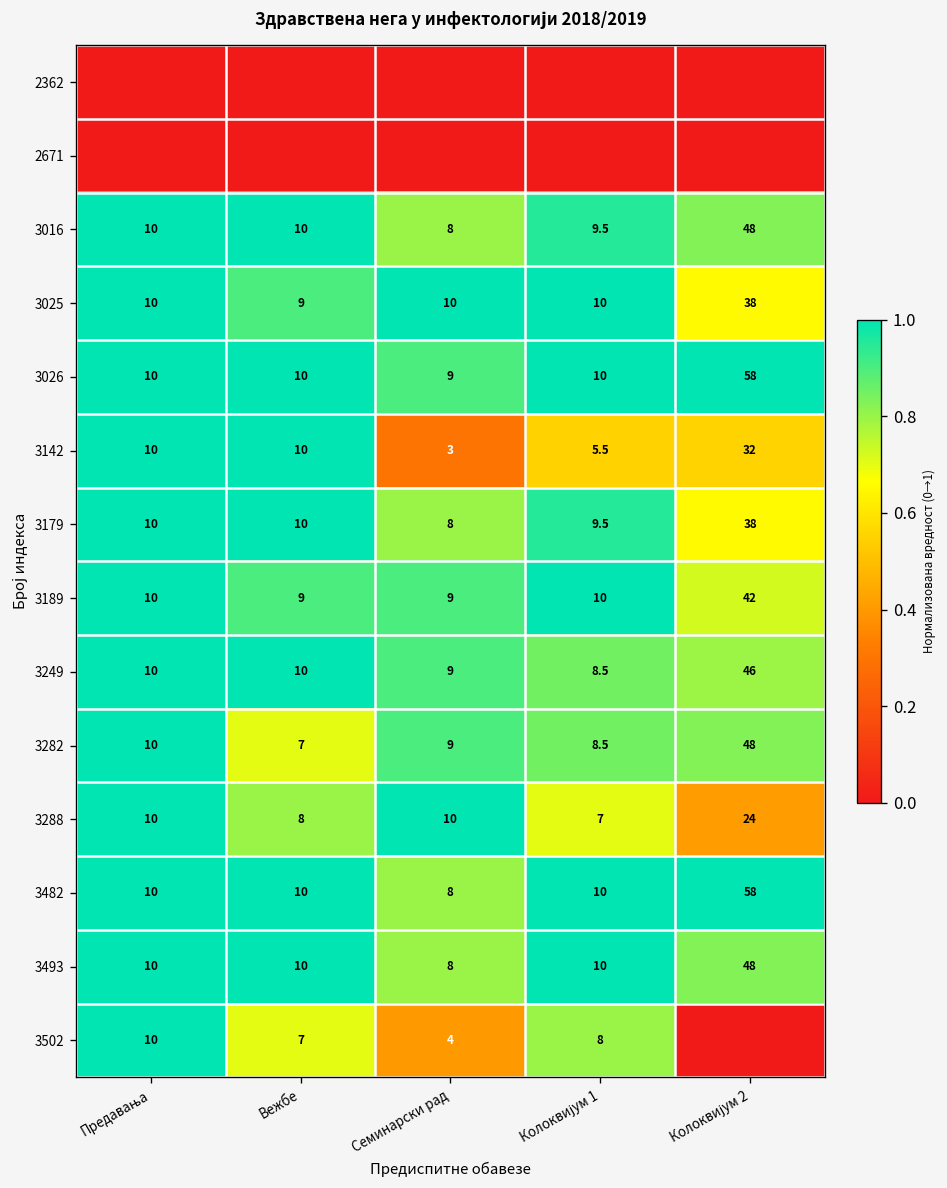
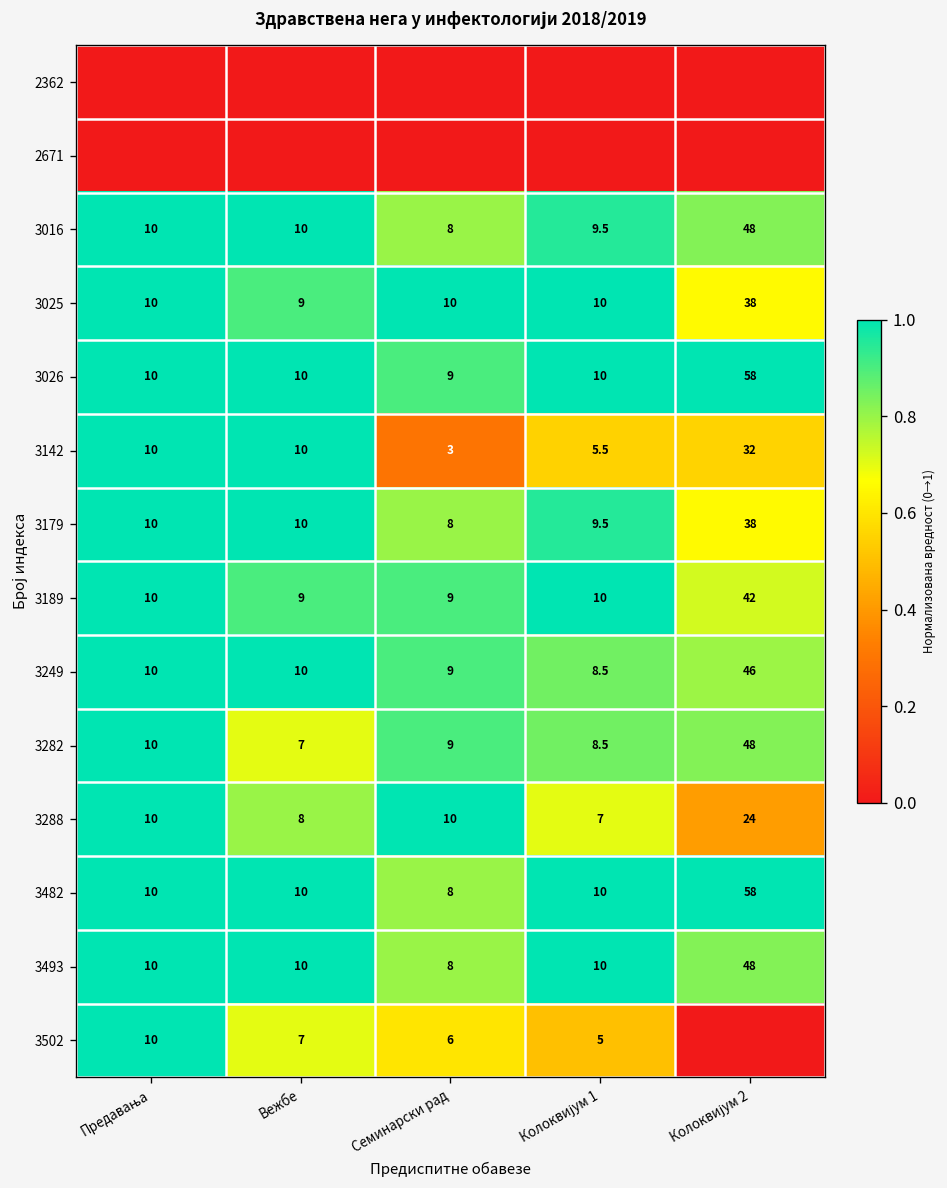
  {
    "3016": {
      "Предавања": 10,
      "Вежбе": 10,
      "Семинарски рад": 8,
      "Колоквијум 1": 9.5,
      "Колоквијум 2": 48
    },
    "3025": {
      "Предавања": 10,
      "Вежбе": 9,
      "Семинарски рад": 10,
      "Колоквијум 1": 10,
      "Колоквијум 2": 38
    },
    "3026": {
      "Предавања": 10,
      "Вежбе": 10,
      "Семинарски рад": 9,
      "Колоквијум 1": 10,
      "Колоквијум 2": 58
    },
    "3142": {
      "Предавања": 10,
      "Вежбе": 10,
      "Семинарски рад": 3,
      "Колоквијум 1": 5.5,
      "Колоквијум 2": 32
    },
    "3179": {
      "Предавања": 10,
      "Вежбе": 10,
      "Семинарски рад": 8,
      "Колоквијум 1": 9.5,
      "Колоквијум 2": 38
    },
    "3189": {
      "Предавања": 10,
      "Вежбе": 9,
      "Семинарски рад": 9,
      "Колоквијум 1": 10,
      "Колоквијум 2": 42
    },
    "3249": {
      "Предавања": 10,
      "Вежбе": 10,
      "Семинарски рад": 9,
      "Колоквијум 1": 8.5,
      "Колоквијум 2": 46
    },
    "3282": {
      "Предавања": 10,
      "Вежбе": 7,
      "Семинарски рад": 9,
      "Колоквијум 1": 8.5,
      "Колоквијум 2": 48
    },
    "3288": {
      "Предавања": 10,
      "Вежбе": 8,
      "Семинарски рад": 10,
      "Колоквијум 1": 7,
      "Колоквијум 2": 24
    },
    "3482": {
      "Предавања": 10,
      "Вежбе": 10,
      "Семинарски рад": 8,
      "Колоквијум 1": 10,
      "Колоквијум 2": 58
    },
    "3493": {
      "Предавања": 10,
      "Вежбе": 10,
      "Семинарски рад": 8,
      "Колоквијум 1": 10,
      "Колоквијум 2": 48
    },
    "3502": {
      "Предавања": 10,
      "Вежбе": 7,
-     "Семинарски рад": 4,
-     "Колоквијум 1": 8
+     "Семинарски рад": 6,
+     "Колоквијум 1": 5
    }
  }
